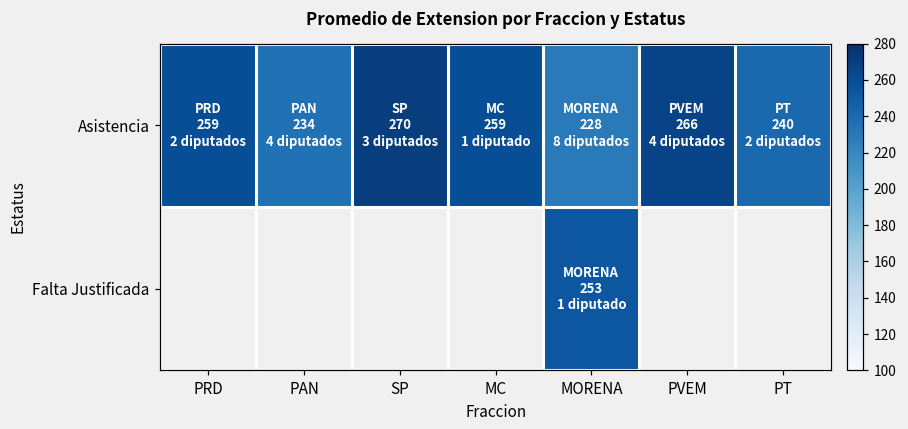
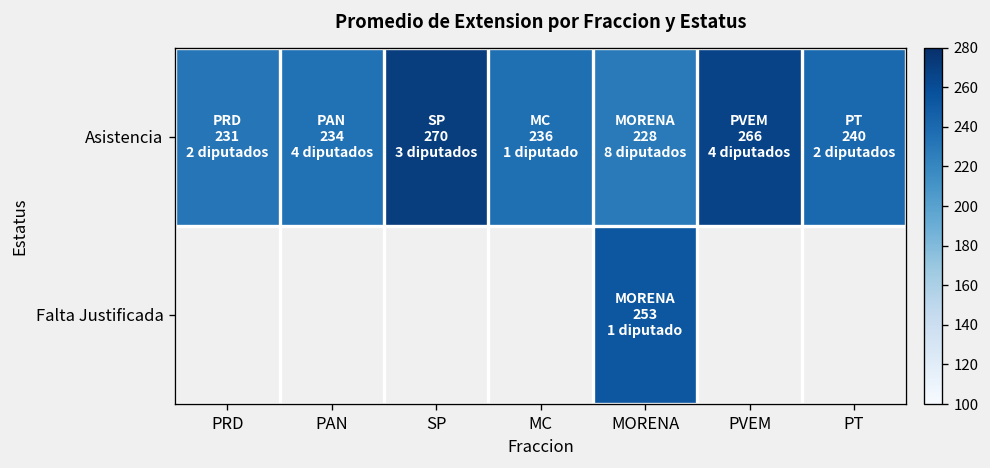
  {
    "Asistencia": {
-     "PRD": 259,
-     "MC": 259
+     "PRD": 231,
+     "MC": 236
    }
  }
